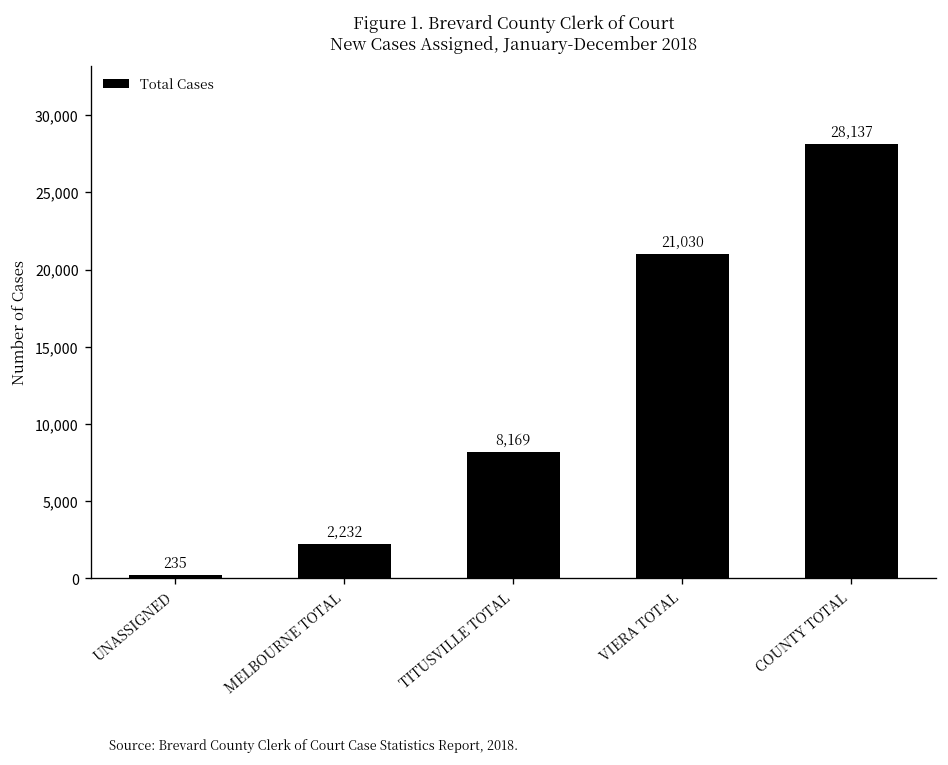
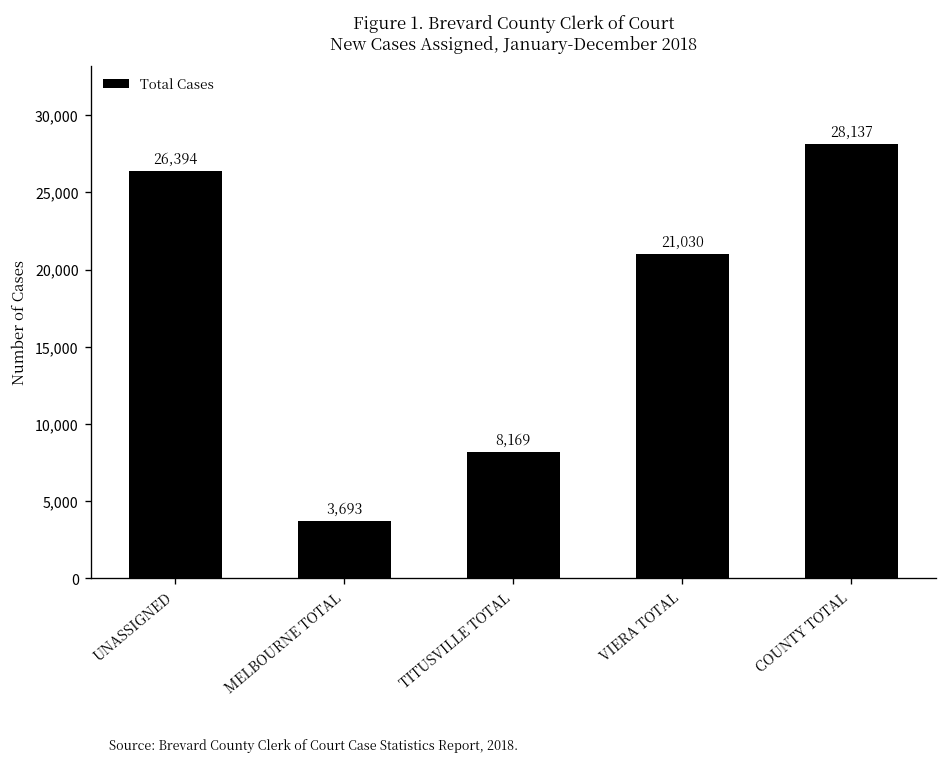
  {
-   "UNASSIGNED": "235",
-   "MELBOURNE TOTAL": "2,232",
+   "UNASSIGNED": "26,394",
+   "MELBOURNE TOTAL": "3,693",
    "TITUSVILLE TOTAL": "8,169",
    "VIERA TOTAL": "21,030",
    "COUNTY TOTAL": "28,137"
  }
